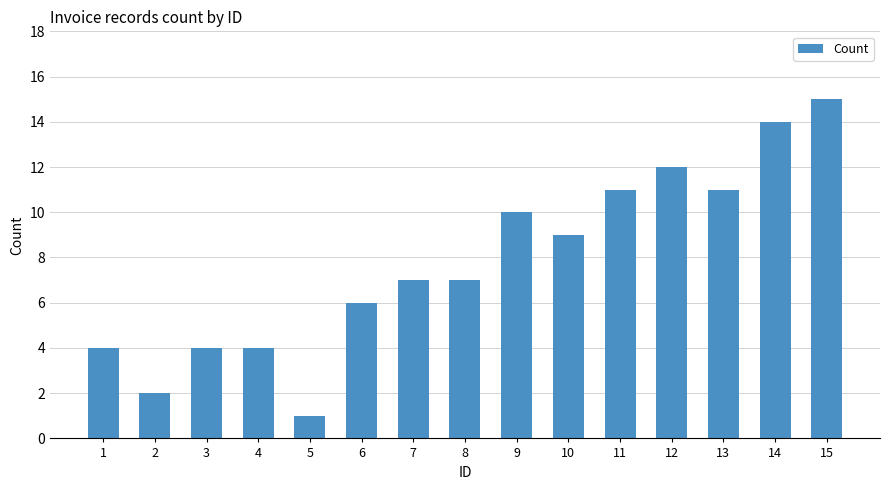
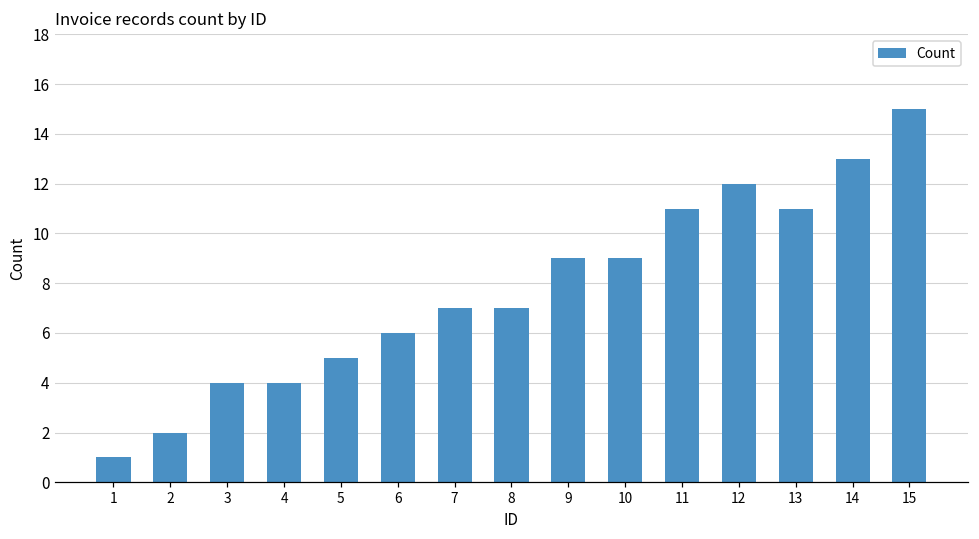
  {
-   "1": 4,
+   "1": 1,
    "2": 2,
    "3": 4,
    "4": 4,
-   "5": 1,
+   "5": 5,
    "6": 6,
    "7": 7,
    "8": 7,
-   "9": 10,
+   "9": 9,
    "10": 9,
    "11": 11,
    "12": 12,
    "13": 11,
-   "14": 14,
+   "14": 13,
    "15": 15
  }
